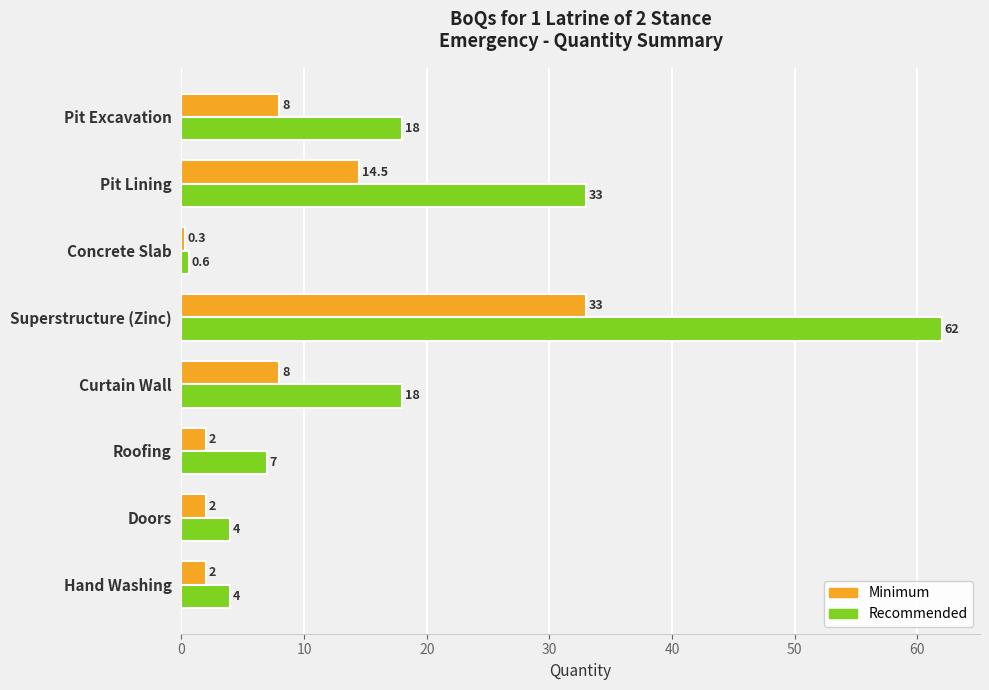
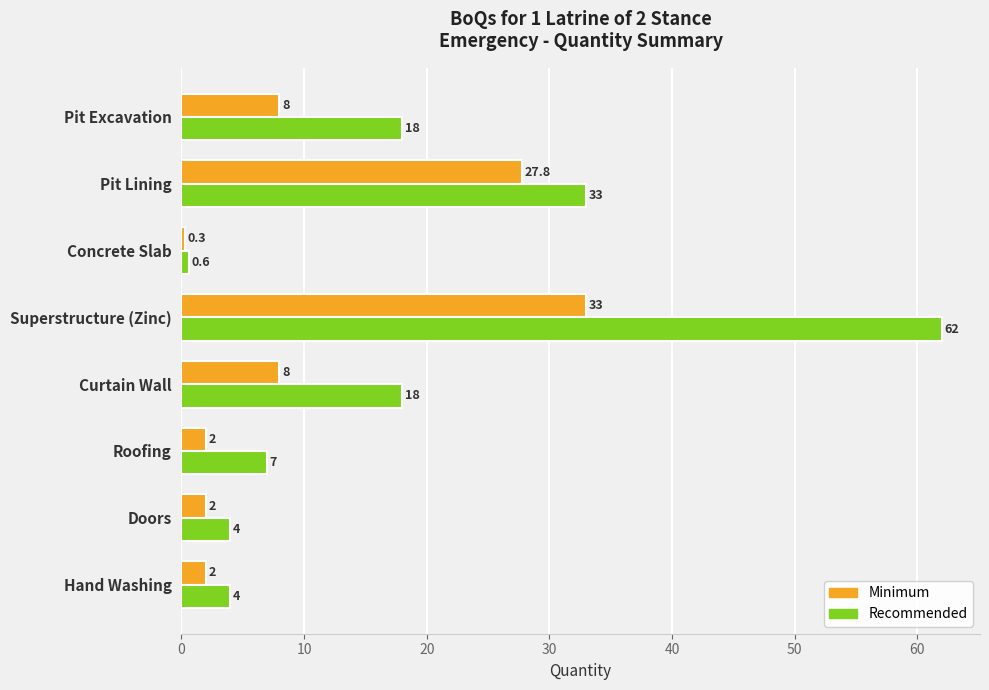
  {
    "Minimum": {
      "Pit Excavation": 8,
-     "Pit Lining": 14.5,
+     "Pit Lining": 27.8,
      "Concrete Slab": 0.3,
      "Superstructure (Zinc)": 33,
      "Curtain Wall": 8,
      "Roofing": 2,
      "Doors": 2,
      "Hand Washing": 2
    },
    "Recommended": {
      "Pit Excavation": 18,
      "Pit Lining": 33,
      "Concrete Slab": 0.6,
      "Superstructure (Zinc)": 62,
      "Curtain Wall": 18,
      "Roofing": 7,
      "Doors": 4,
      "Hand Washing": 4
    }
  }
